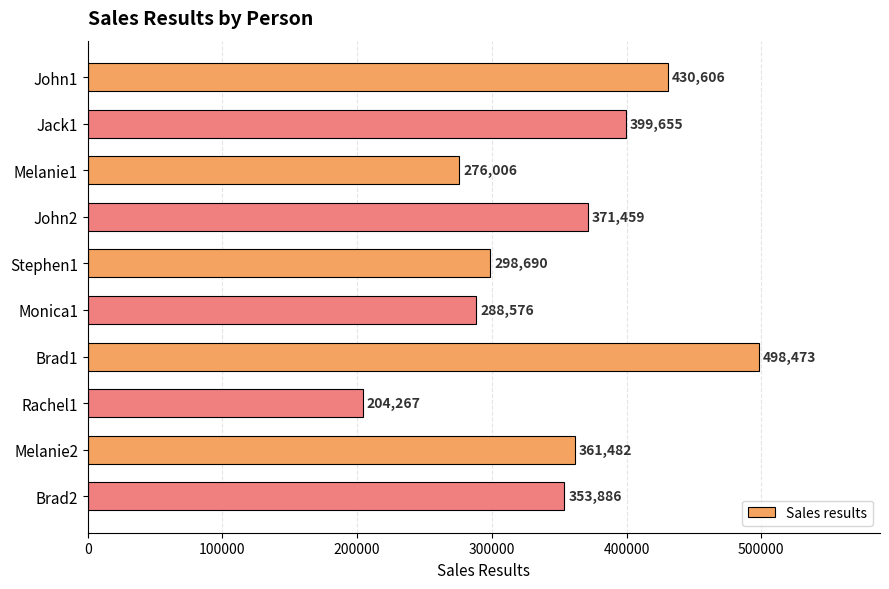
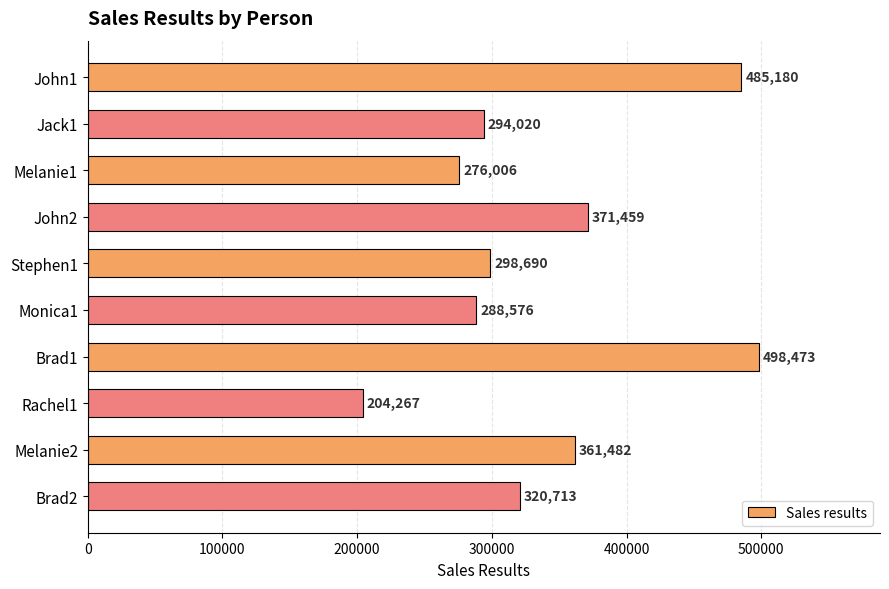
  {
-   "John1": "430,606",
-   "Jack1": "399,655",
+   "John1": "485,180",
+   "Jack1": "294,020",
    "Melanie1": "276,006",
    "John2": "371,459",
    "Stephen1": "298,690",
    "Monica1": "288,576",
    "Brad1": "498,473",
    "Rachel1": "204,267",
    "Melanie2": "361,482",
-   "Brad2": "353,886"
+   "Brad2": "320,713"
  }
